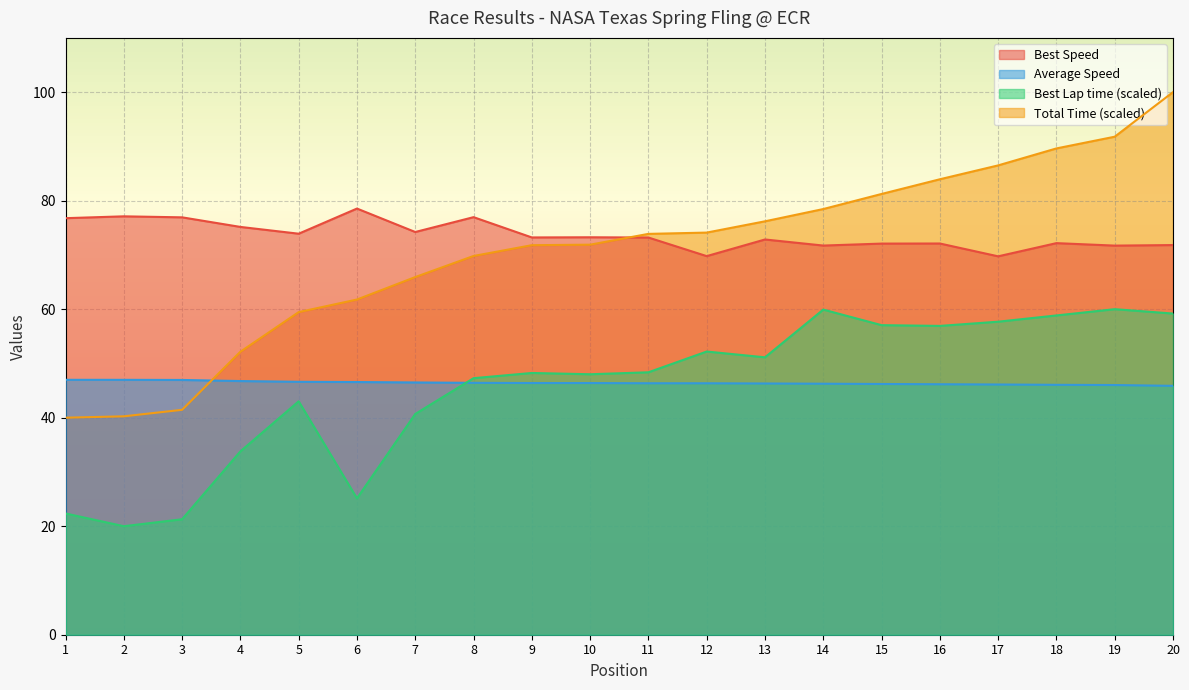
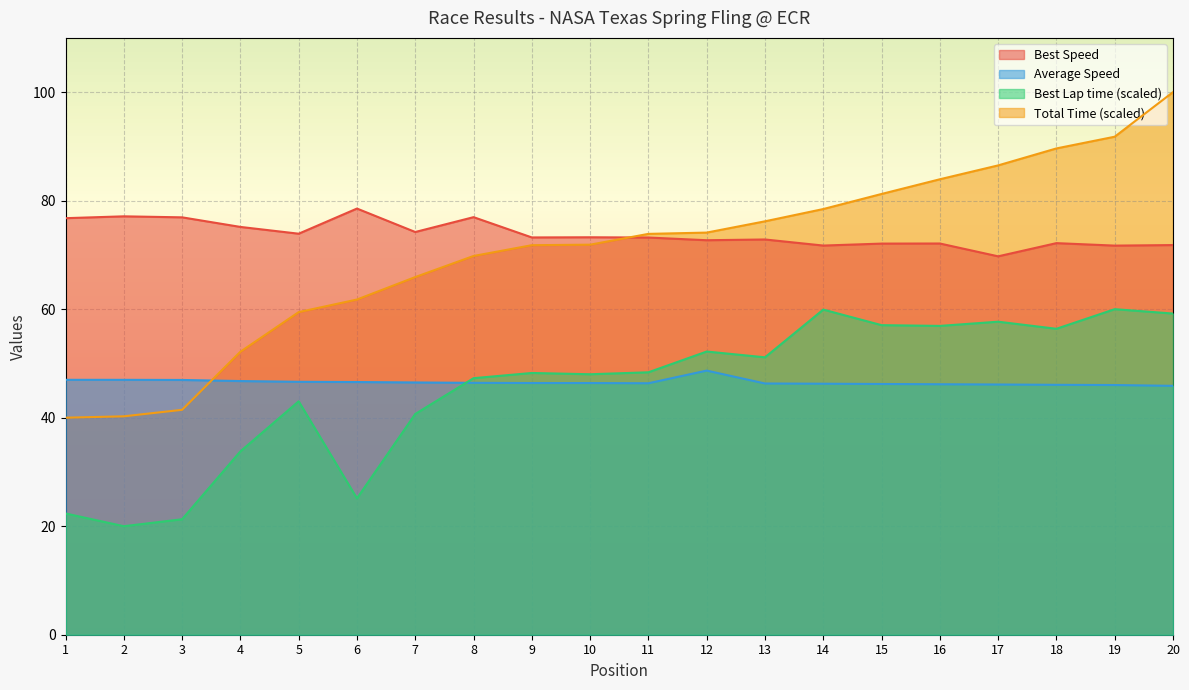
  {
    "Best Speed": {
      "1": 77,
      "2": 77,
      "3": 77,
      "4": 75,
      "5": 74,
      "6": 79,
      "7": 74,
      "8": 77,
      "9": 73,
      "10": 73,
      "11": 73,
-     "12": 70,
+     "12": 73,
      "13": 73,
      "14": 72,
      "15": 72,
      "16": 72,
      "17": 70,
      "18": 72,
      "19": 72,
      "20": 72
    },
    "Average Speed": {
      "1": 47,
      "2": 47,
      "3": 47,
      "4": 47,
      "5": 47,
      "6": 47,
      "7": 46,
      "8": 46,
      "9": 46,
      "10": 46,
      "11": 46,
-     "12": 46,
+     "12": 49,
      "13": 46,
      "14": 46,
      "15": 46,
      "16": 46,
      "17": 46,
      "18": 46,
      "19": 46,
      "20": 46
    },
    "Best Lap time (scaled)": {
      "1": 22,
      "2": 20,
      "3": 21,
      "4": 34,
      "5": 43,
      "6": 25,
      "7": 41,
      "8": 47,
      "9": 48,
      "10": 48,
      "11": 48,
      "12": 52,
      "13": 51,
      "14": 60,
      "15": 57,
      "16": 57,
      "17": 58,
-     "18": 59,
+     "18": 56,
      "19": 60,
      "20": 59
    },
    "Total Time (scaled)": {
      "1": 40,
      "2": 40,
      "3": 41,
      "4": 52,
      "5": 59,
      "6": 62,
      "7": 66,
      "8": 70,
      "9": 72,
      "10": 72,
      "11": 74,
      "12": 74,
      "13": 76,
      "14": 78,
      "15": 81,
      "16": 84,
      "17": 86,
      "18": 90,
      "19": 92,
      "20": 100
    }
  }
